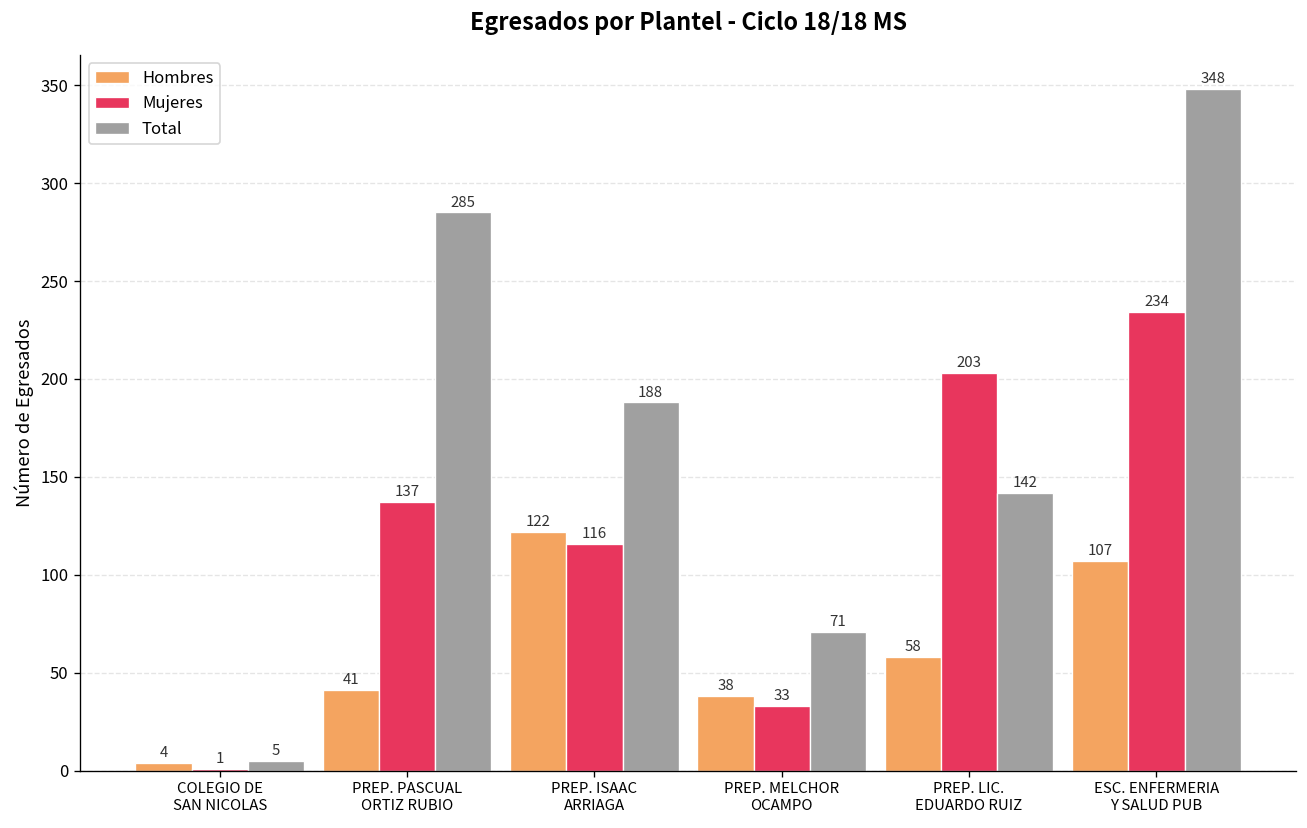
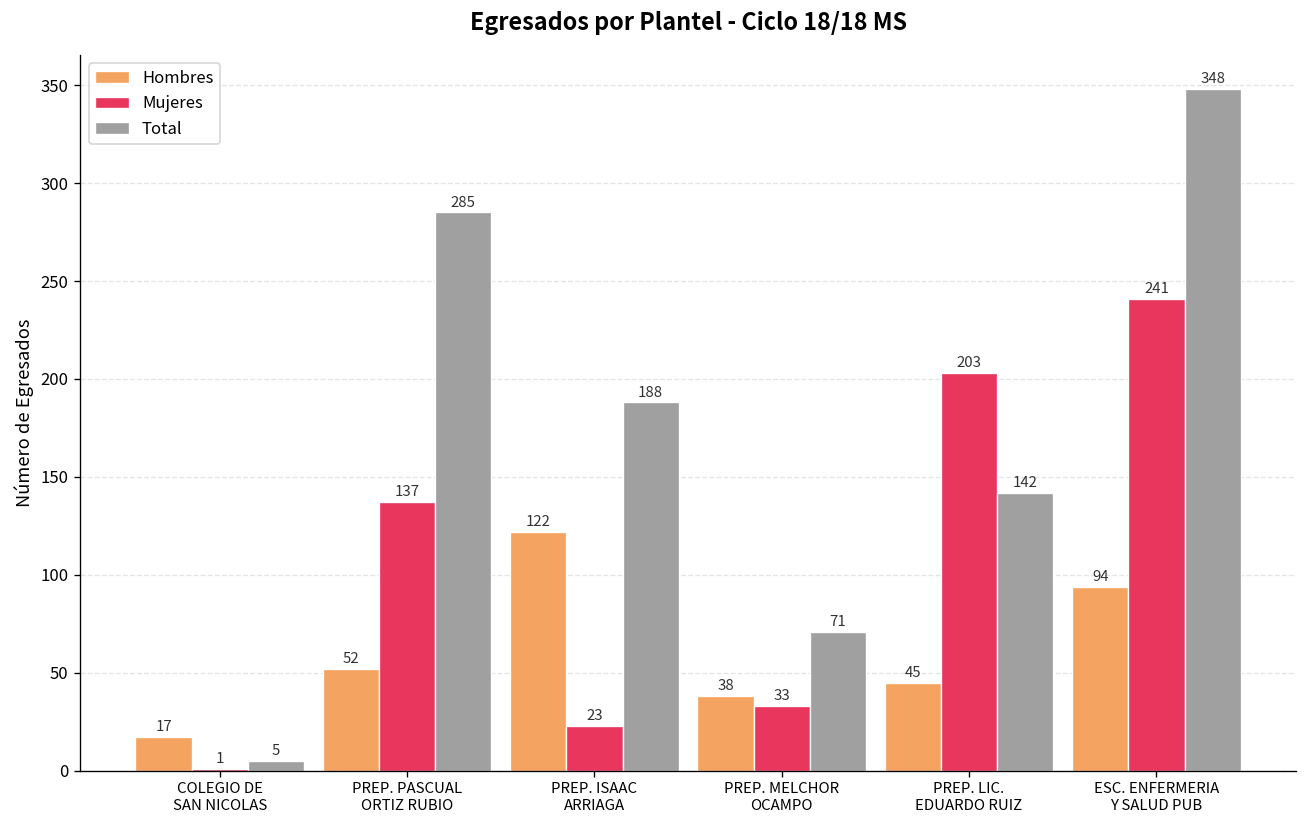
  {
    "Hombres": {
-     "COLEGIO DE SAN NICOLAS": 4,
-     "PREP. PASCUAL ORTIZ RUBIO": 41,
+     "COLEGIO DE SAN NICOLAS": 17,
+     "PREP. PASCUAL ORTIZ RUBIO": 52,
      "PREP. ISAAC ARRIAGA": 122,
      "PREP. MELCHOR OCAMPO": 38,
-     "PREP. LIC. EDUARDO RUIZ": 58,
-     "ESC. ENFERMERIA Y SALUD PUB": 107
+     "PREP. LIC. EDUARDO RUIZ": 45,
+     "ESC. ENFERMERIA Y SALUD PUB": 94
    },
    "Mujeres": {
      "COLEGIO DE SAN NICOLAS": 1,
      "PREP. PASCUAL ORTIZ RUBIO": 137,
-     "PREP. ISAAC ARRIAGA": 116,
+     "PREP. ISAAC ARRIAGA": 23,
      "PREP. MELCHOR OCAMPO": 33,
      "PREP. LIC. EDUARDO RUIZ": 203,
-     "ESC. ENFERMERIA Y SALUD PUB": 234
+     "ESC. ENFERMERIA Y SALUD PUB": 241
    },
    "Total": {
      "COLEGIO DE SAN NICOLAS": 5,
      "PREP. PASCUAL ORTIZ RUBIO": 285,
      "PREP. ISAAC ARRIAGA": 188,
      "PREP. MELCHOR OCAMPO": 71,
      "PREP. LIC. EDUARDO RUIZ": 142,
      "ESC. ENFERMERIA Y SALUD PUB": 348
    }
  }
